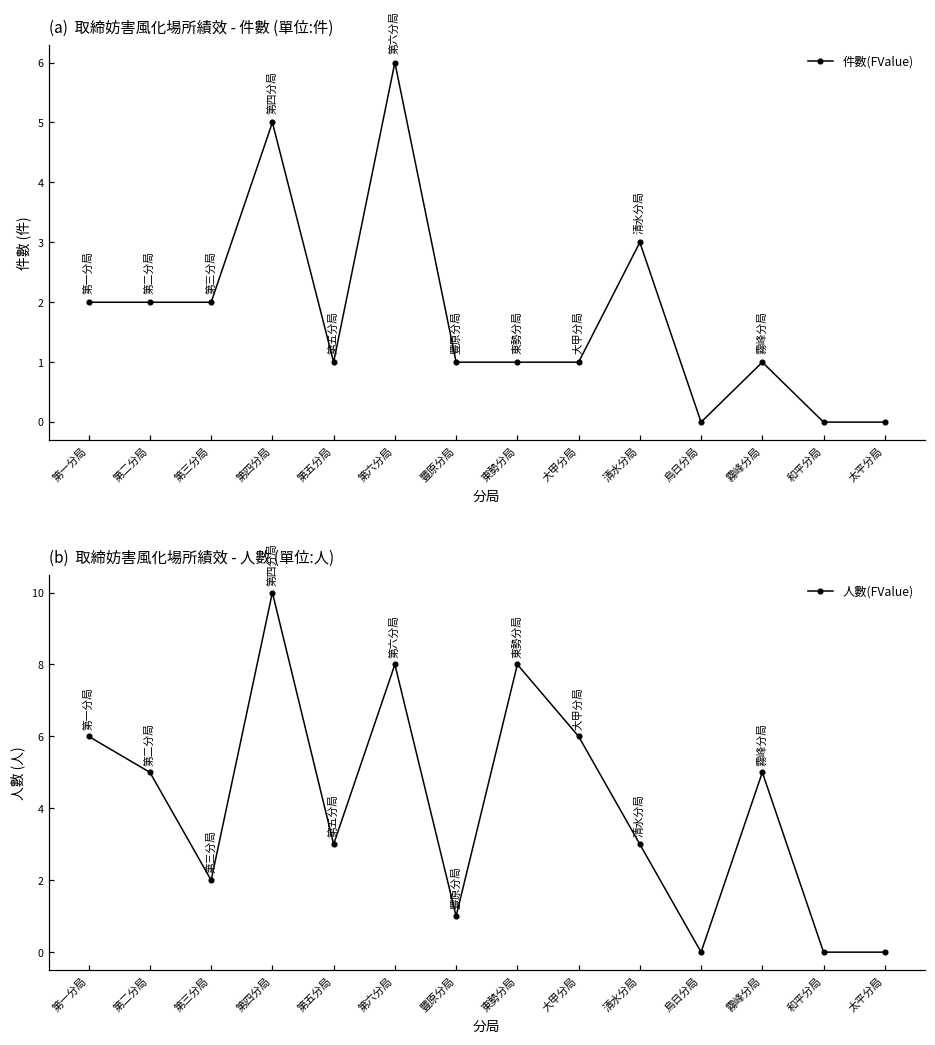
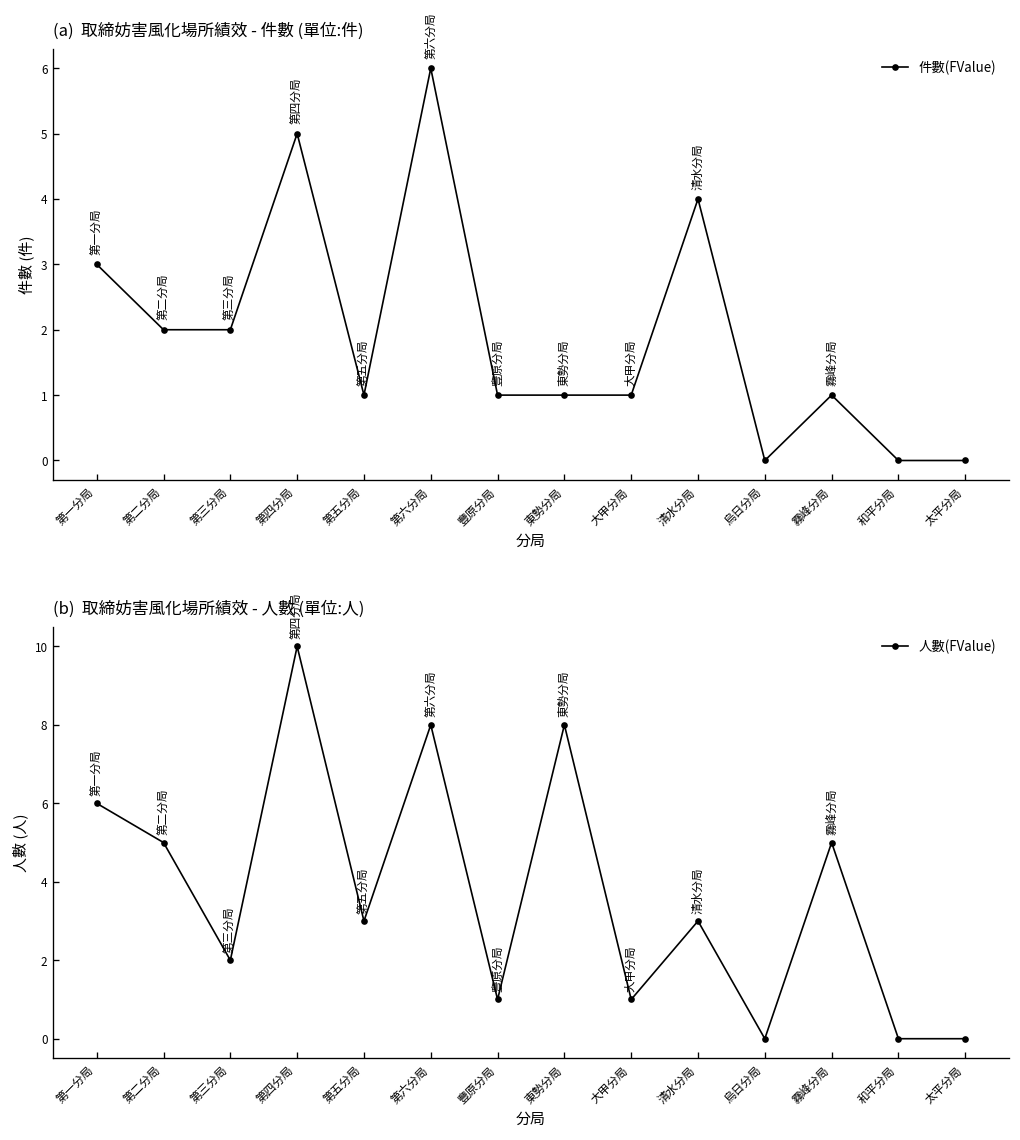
  {
    "(a) 取締妨害風化場所績效 - 件數 (單位:件)": {
-     "第一分局": 2,
+     "第一分局": 3,
      "第二分局": 2,
      "第三分局": 2,
      "第四分局": 5,
      "第五分局": 1,
      "第六分局": 6,
      "豐原分局": 1,
      "東勢分局": 1,
      "大甲分局": 1,
-     "清水分局": 3,
+     "清水分局": 4,
      "烏日分局": 0,
      "霧峰分局": 1,
      "和平分局": 0,
      "太平分局": 0
    },
    "(b) 取締妨害風化場所績效 - 人數 (單位:人)": {
      "第一分局": 6,
      "第二分局": 5,
      "第三分局": 2,
      "第四分局": 10,
      "第五分局": 3,
      "第六分局": 8,
      "豐原分局": 1,
      "東勢分局": 8,
-     "大甲分局": 6,
+     "大甲分局": 1,
      "清水分局": 3,
      "烏日分局": 0,
      "霧峰分局": 5,
      "和平分局": 0,
      "太平分局": 0
    }
  }
